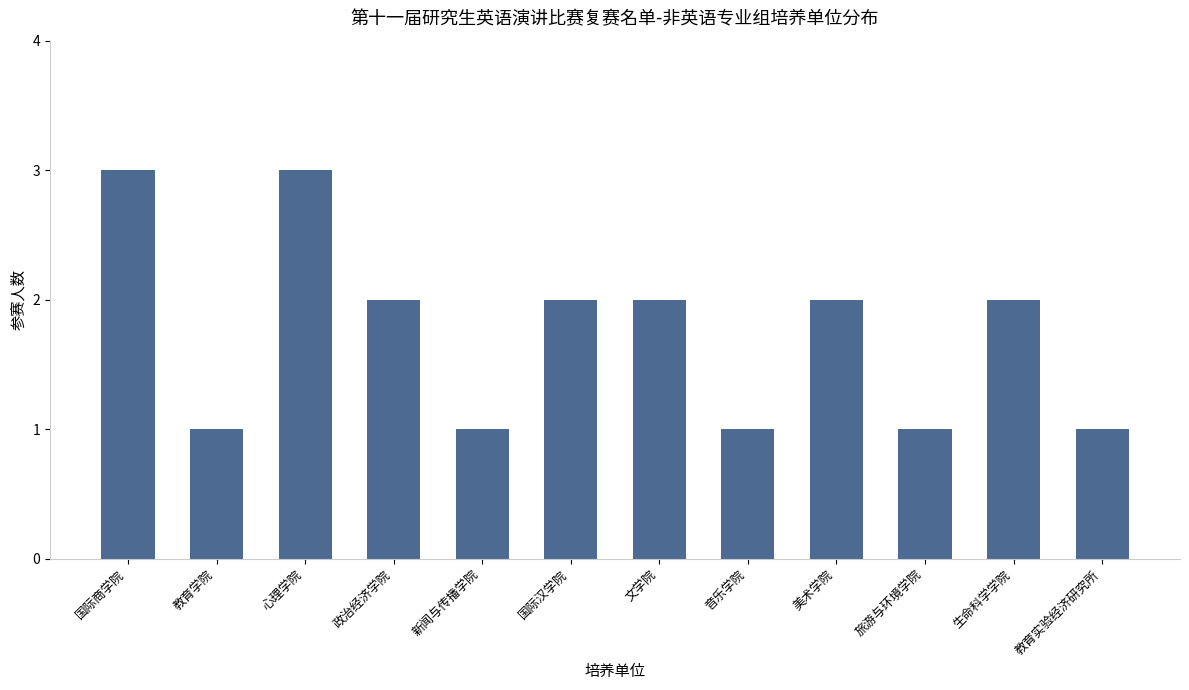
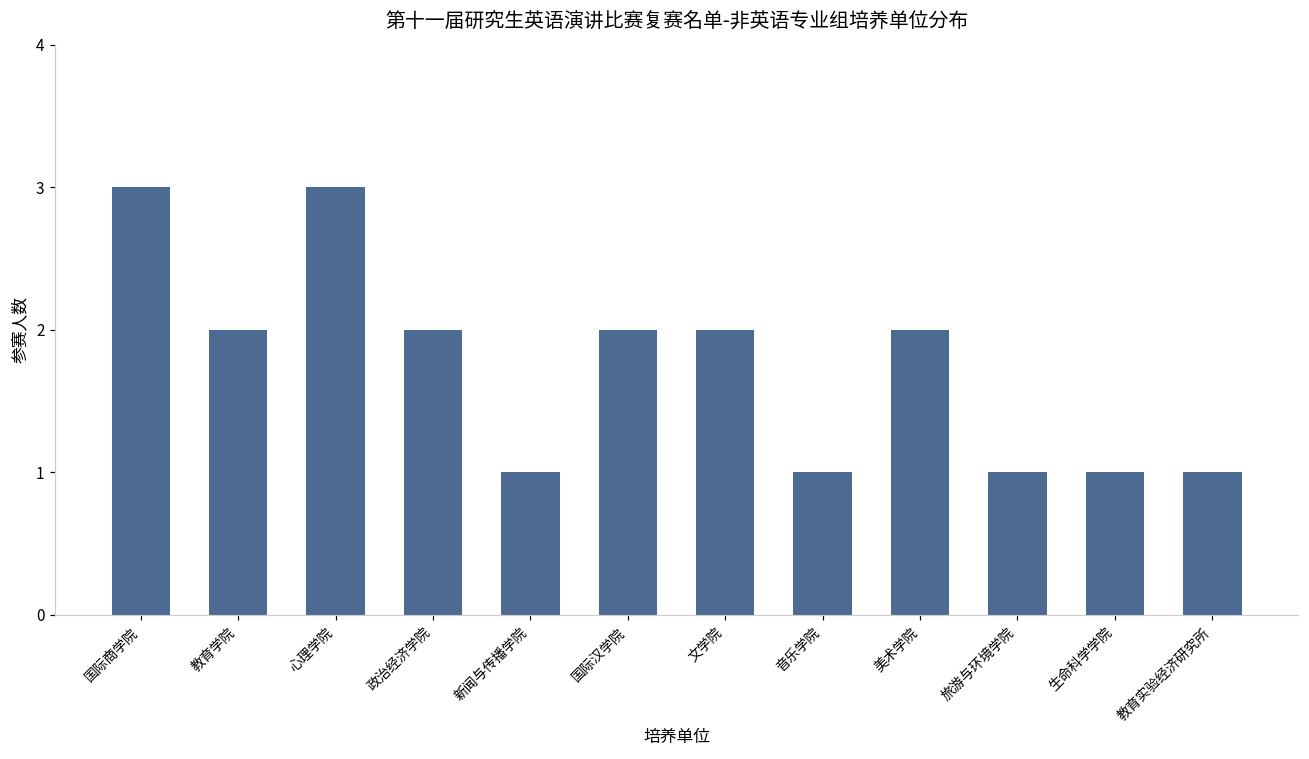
  {
    "国际商学院": 3,
-   "教育学院": 1,
+   "教育学院": 2,
    "心理学院": 3,
    "政治经济学院": 2,
    "新闻与传播学院": 1,
    "国际汉学院": 2,
    "文学院": 2,
    "音乐学院": 1,
    "美术学院": 2,
    "旅游与环境学院": 1,
-   "生命科学学院": 2,
+   "生命科学学院": 1,
    "教育实验经济研究所": 1
  }
